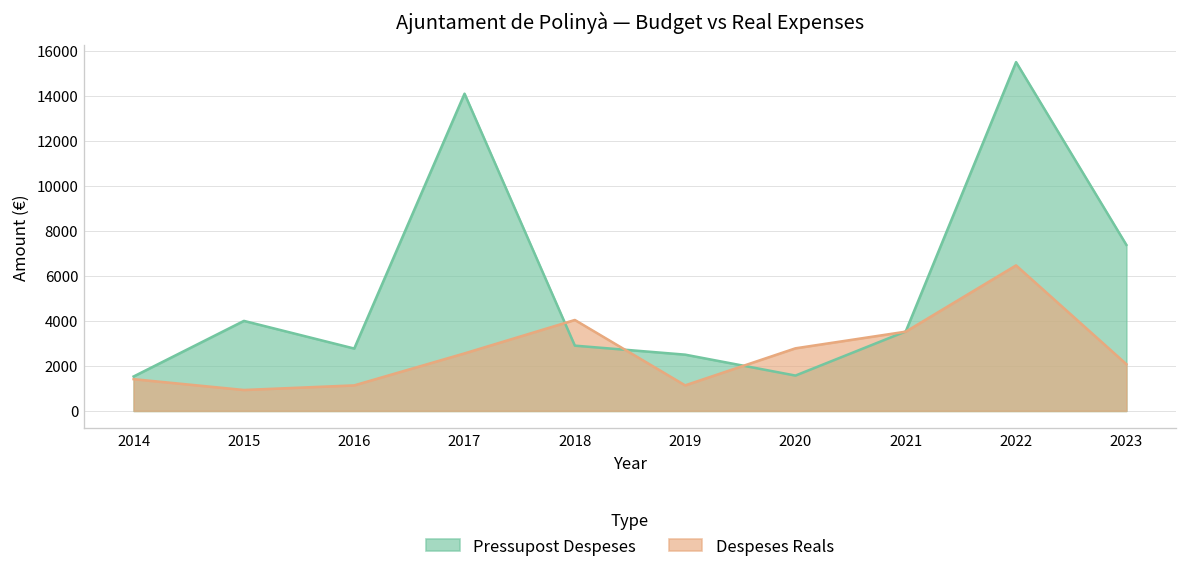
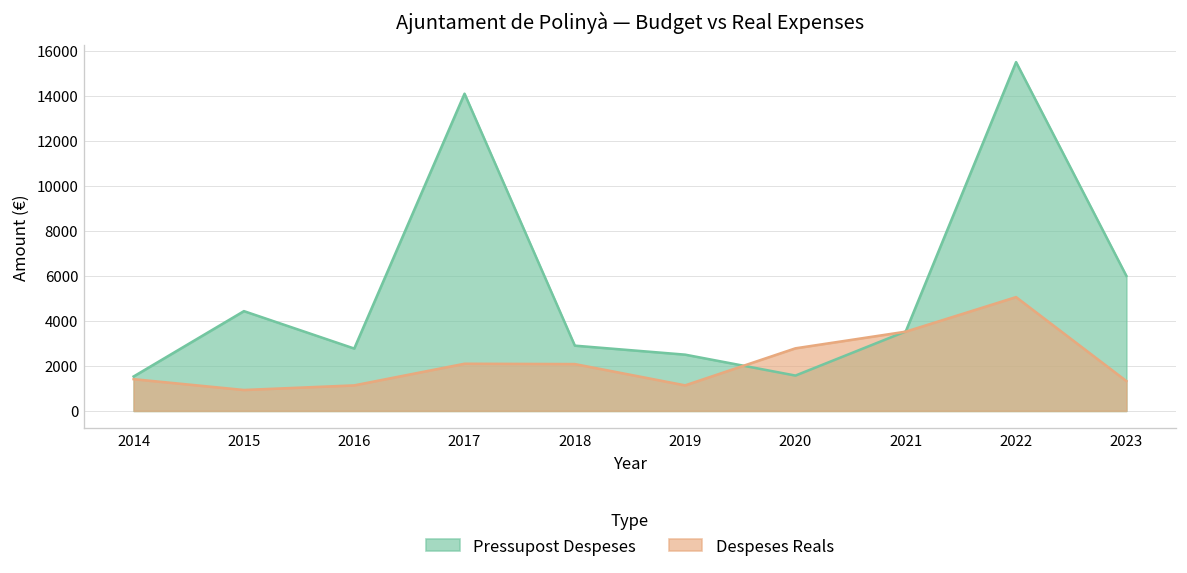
  {
    "Pressupost Despeses": {
-     "2015": 4000,
+     "2015": 4400,
      "2016": 2800,
      "2017": 14100,
      "2018": 2900,
      "2019": 2500,
      "2020": 1600,
      "2022": 15500,
-     "2023": 7400
+     "2023": 6000
    },
    "Despeses Reals": {
      "2015": 900,
      "2016": 1100,
-     "2017": 2600,
-     "2018": 4000,
+     "2017": 2100,
+     "2018": 2100,
      "2019": 1100,
      "2020": 2800,
-     "2022": 6500,
-     "2023": 2100
+     "2022": 5100,
+     "2023": 1300
    }
  }
